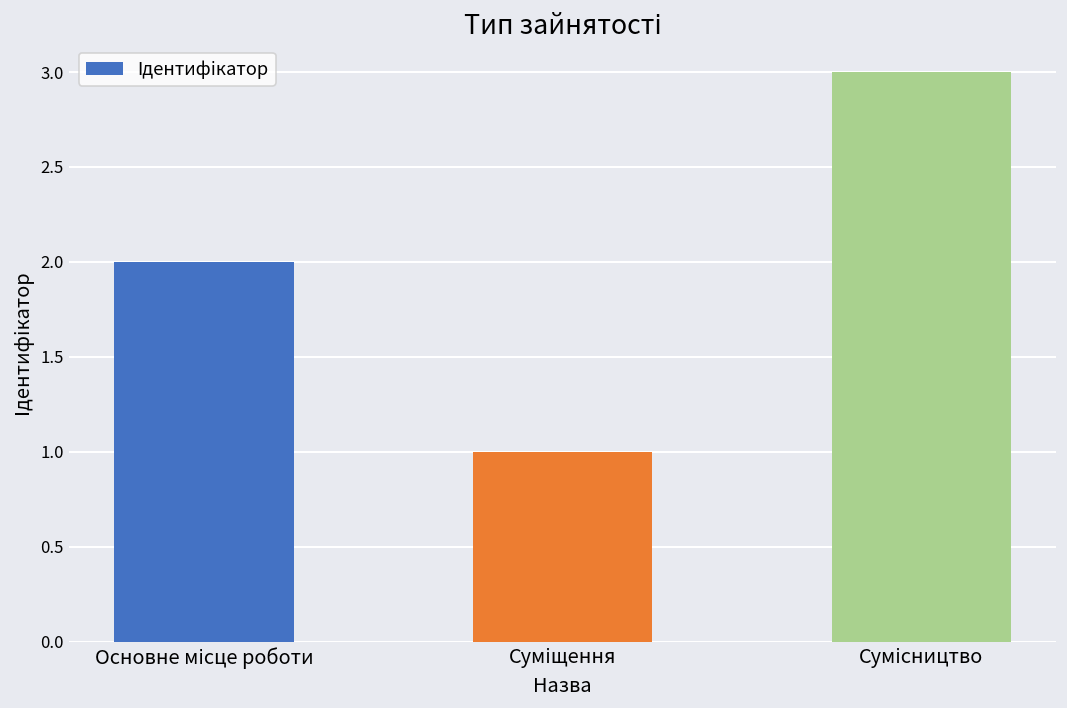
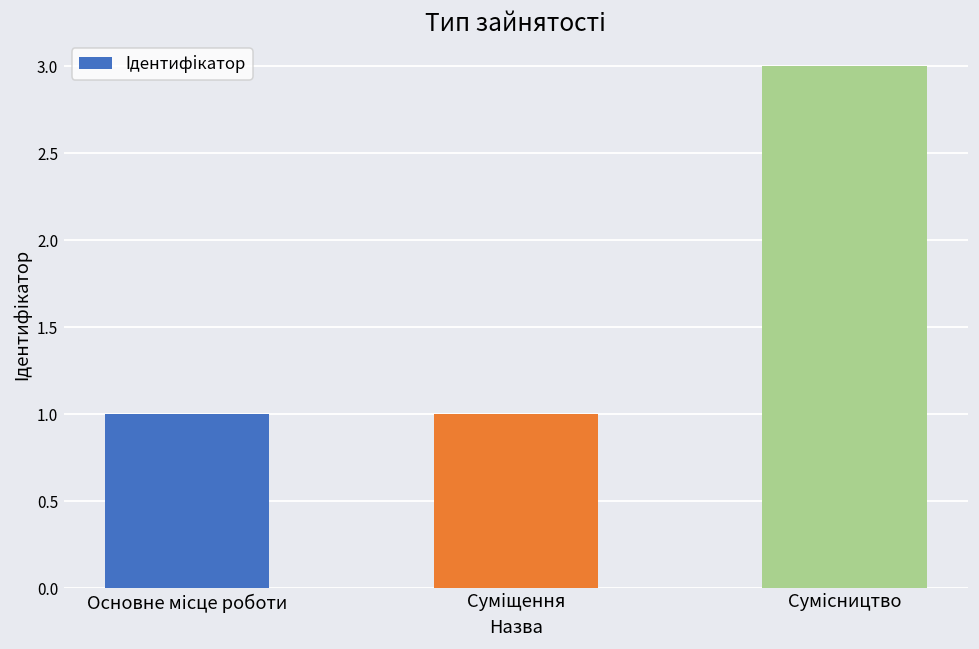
  {
-   "Основне місце роботи": 2,
+   "Основне місце роботи": 1,
    "Суміщення": 1,
    "Сумісництво": 3
  }
